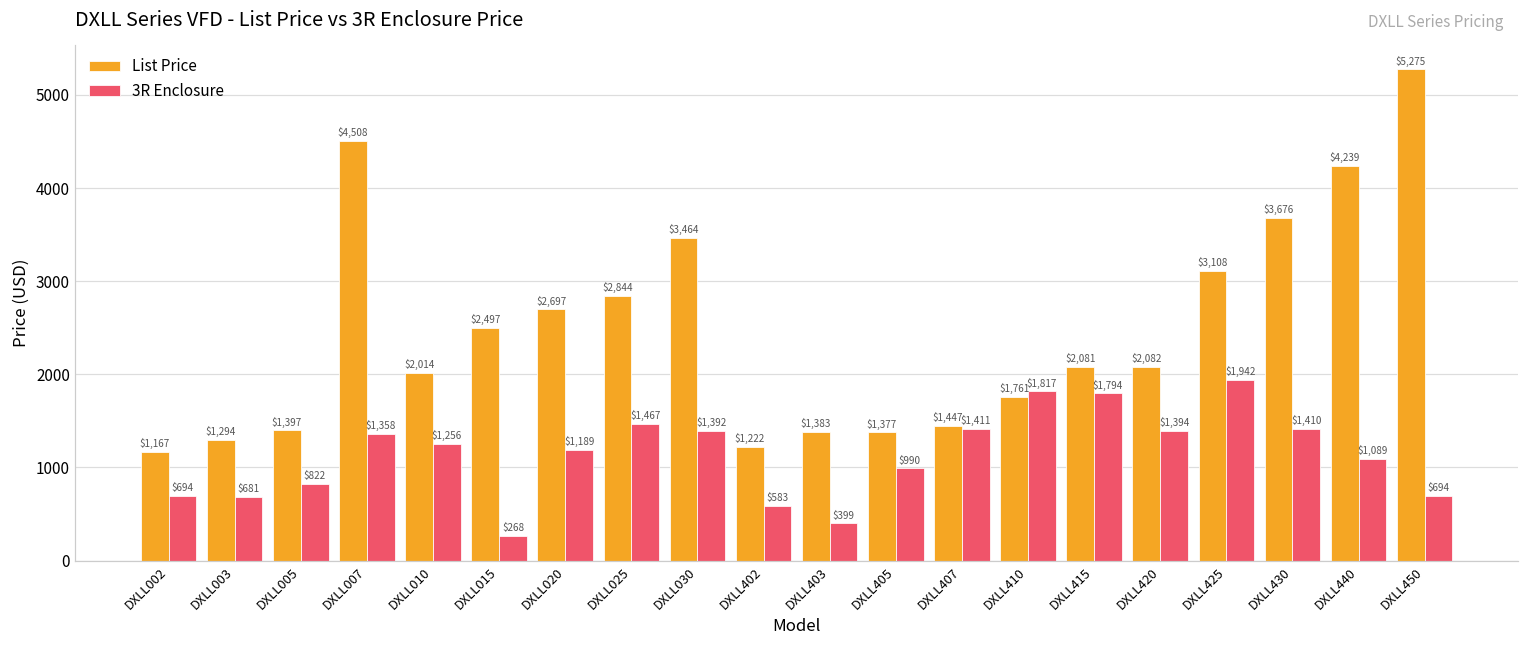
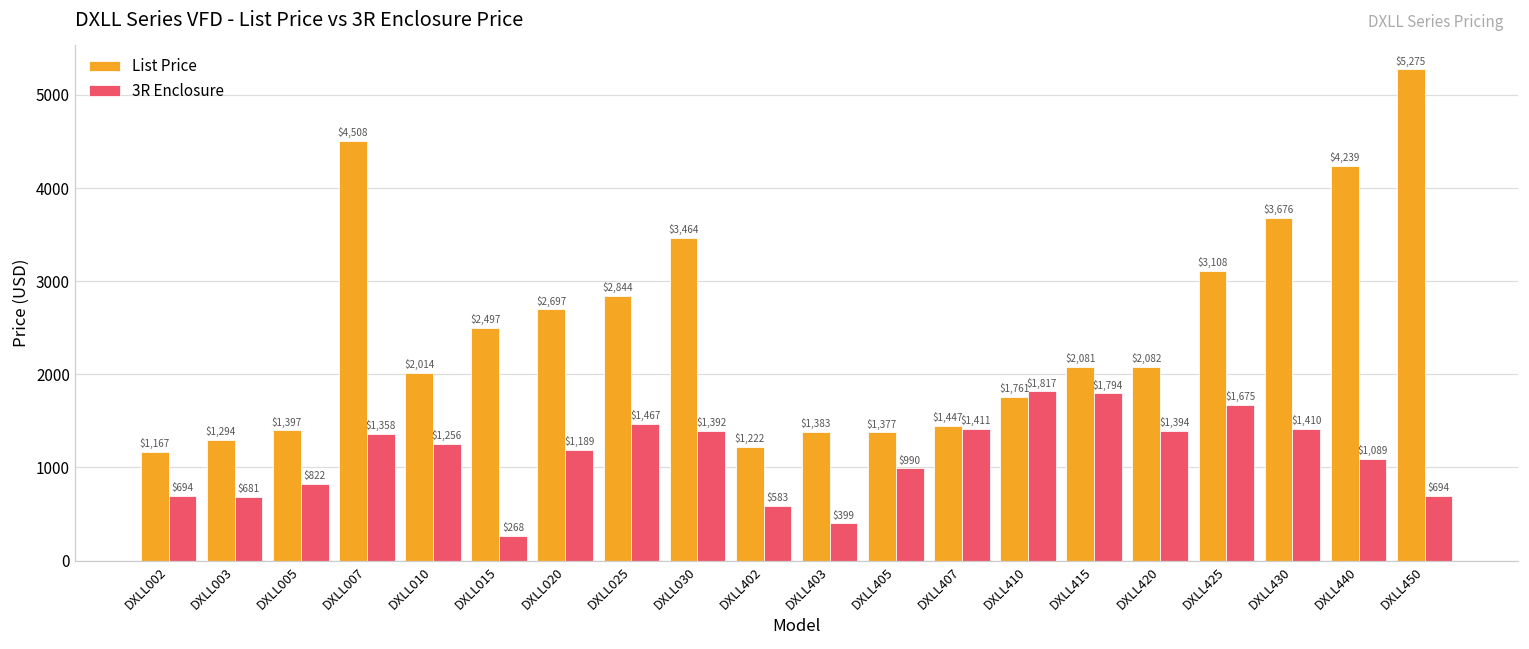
  {
    "List Price": {
      "DXLL002": "$1,167",
      "DXLL003": "$1,294",
      "DXLL005": "$1,397",
      "DXLL007": "$4,508",
      "DXLL010": "$2,014",
      "DXLL015": "$2,497",
      "DXLL020": "$2,697",
      "DXLL025": "$2,844",
      "DXLL030": "$3,464",
      "DXLL402": "$1,222",
      "DXLL403": "$1,383",
      "DXLL405": "$1,377",
      "DXLL407": "$1,447",
      "DXLL410": "$1,761",
      "DXLL415": "$2,081",
      "DXLL420": "$2,082",
      "DXLL425": "$3,108",
      "DXLL430": "$3,676",
      "DXLL440": "$4,239",
      "DXLL450": "$5,275"
    },
    "3R Enclosure": {
      "DXLL002": "$694",
      "DXLL003": "$681",
      "DXLL005": "$822",
      "DXLL007": "$1,358",
      "DXLL010": "$1,256",
      "DXLL015": "$268",
      "DXLL020": "$1,189",
      "DXLL025": "$1,467",
      "DXLL030": "$1,392",
      "DXLL402": "$583",
      "DXLL403": "$399",
      "DXLL405": "$990",
      "DXLL407": "$1,411",
      "DXLL410": "$1,817",
      "DXLL415": "$1,794",
      "DXLL420": "$1,394",
-     "DXLL425": "$1,942",
+     "DXLL425": "$1,675",
      "DXLL430": "$1,410",
      "DXLL440": "$1,089",
      "DXLL450": "$694"
    }
  }
